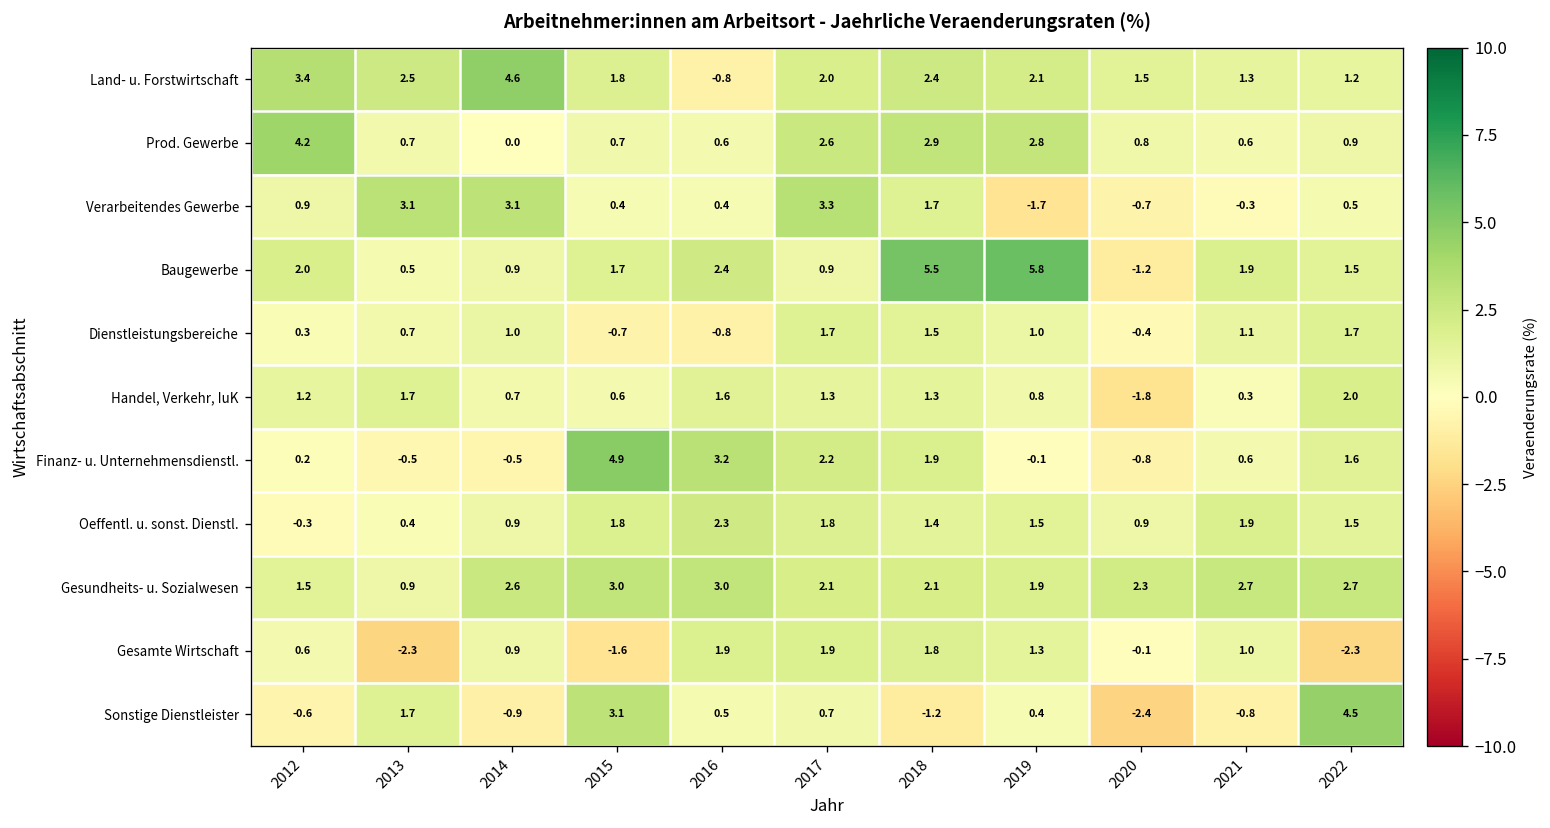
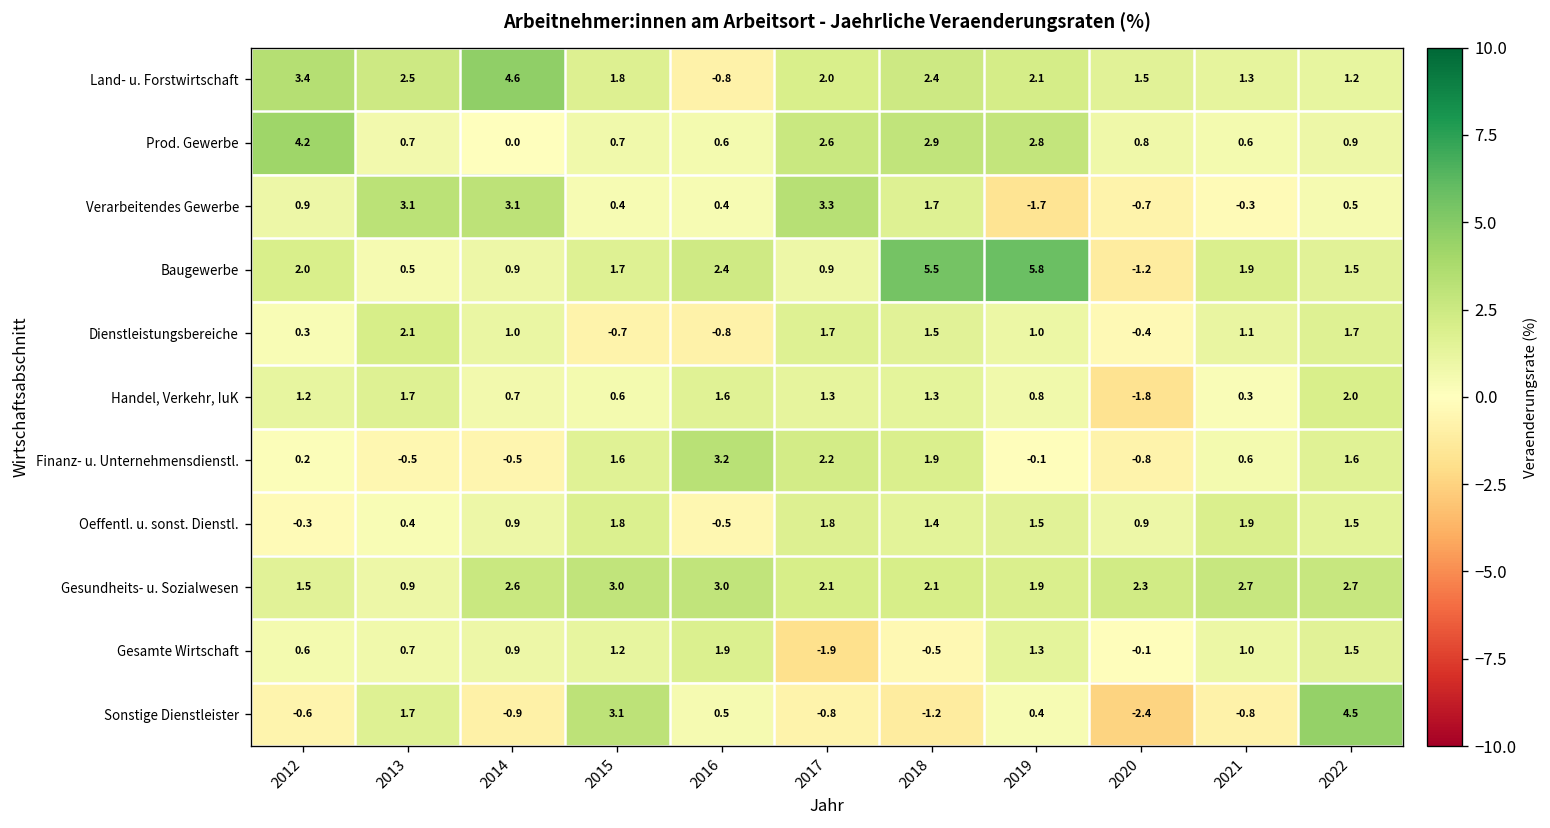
  {
    "Land- u. Forstwirtschaft": {
      "2012": 3.4,
      "2013": 2.5,
      "2014": 4.6,
      "2015": 1.8,
      "2016": -0.8,
      "2017": 2.0,
      "2018": 2.4,
      "2019": 2.1,
      "2020": 1.5,
      "2021": 1.3,
      "2022": 1.2
    },
    "Prod. Gewerbe": {
      "2012": 4.2,
      "2013": 0.7,
      "2014": 0.0,
      "2015": 0.7,
      "2016": 0.6,
      "2017": 2.6,
      "2018": 2.9,
      "2019": 2.8,
      "2020": 0.8,
      "2021": 0.6,
      "2022": 0.9
    },
    "Verarbeitendes Gewerbe": {
      "2012": 0.9,
      "2013": 3.1,
      "2014": 3.1,
      "2015": 0.4,
      "2016": 0.4,
      "2017": 3.3,
      "2018": 1.7,
      "2019": -1.7,
      "2020": -0.7,
      "2021": -0.3,
      "2022": 0.5
    },
    "Baugewerbe": {
      "2012": 2.0,
      "2013": 0.5,
      "2014": 0.9,
      "2015": 1.7,
      "2016": 2.4,
      "2017": 0.9,
      "2018": 5.5,
      "2019": 5.8,
      "2020": -1.2,
      "2021": 1.9,
      "2022": 1.5
    },
    "Dienstleistungsbereiche": {
      "2012": 0.3,
-     "2013": 0.7,
+     "2013": 2.1,
      "2014": 1.0,
      "2015": -0.7,
      "2016": -0.8,
      "2017": 1.7,
      "2018": 1.5,
      "2019": 1.0,
      "2020": -0.4,
      "2021": 1.1,
      "2022": 1.7
    },
    "Handel, Verkehr, IuK": {
      "2012": 1.2,
      "2013": 1.7,
      "2014": 0.7,
      "2015": 0.6,
      "2016": 1.6,
      "2017": 1.3,
      "2018": 1.3,
      "2019": 0.8,
      "2020": -1.8,
      "2021": 0.3,
      "2022": 2.0
    },
    "Finanz- u. Unternehmensdienstl.": {
      "2012": 0.2,
      "2013": -0.5,
      "2014": -0.5,
-     "2015": 4.9,
+     "2015": 1.6,
      "2016": 3.2,
      "2017": 2.2,
      "2018": 1.9,
      "2019": -0.1,
      "2020": -0.8,
      "2021": 0.6,
      "2022": 1.6
    },
    "Oeffentl. u. sonst. Dienstl.": {
      "2012": -0.3,
      "2013": 0.4,
      "2014": 0.9,
      "2015": 1.8,
-     "2016": 2.3,
+     "2016": -0.5,
      "2017": 1.8,
      "2018": 1.4,
      "2019": 1.5,
      "2020": 0.9,
      "2021": 1.9,
      "2022": 1.5
    },
    "Gesundheits- u. Sozialwesen": {
      "2012": 1.5,
      "2013": 0.9,
      "2014": 2.6,
      "2015": 3.0,
      "2016": 3.0,
      "2017": 2.1,
      "2018": 2.1,
      "2019": 1.9,
      "2020": 2.3,
      "2021": 2.7,
      "2022": 2.7
    },
    "Gesamte Wirtschaft": {
      "2012": 0.6,
-     "2013": -2.3,
+     "2013": 0.7,
      "2014": 0.9,
-     "2015": -1.6,
+     "2015": 1.2,
      "2016": 1.9,
-     "2017": 1.9,
-     "2018": 1.8,
+     "2017": -1.9,
+     "2018": -0.5,
      "2019": 1.3,
      "2020": -0.1,
      "2021": 1.0,
-     "2022": -2.3
+     "2022": 1.5
    },
    "Sonstige Dienstleister": {
      "2012": -0.6,
      "2013": 1.7,
      "2014": -0.9,
      "2015": 3.1,
      "2016": 0.5,
-     "2017": 0.7,
+     "2017": -0.8,
      "2018": -1.2,
      "2019": 0.4,
      "2020": -2.4,
      "2021": -0.8,
      "2022": 4.5
    }
  }
